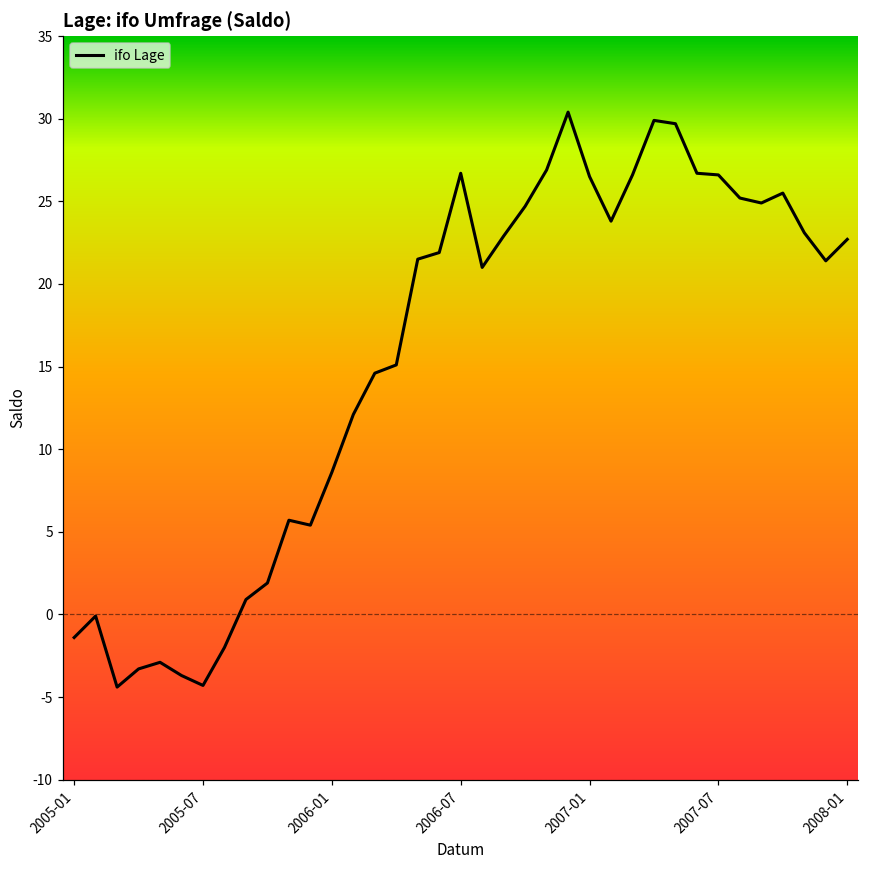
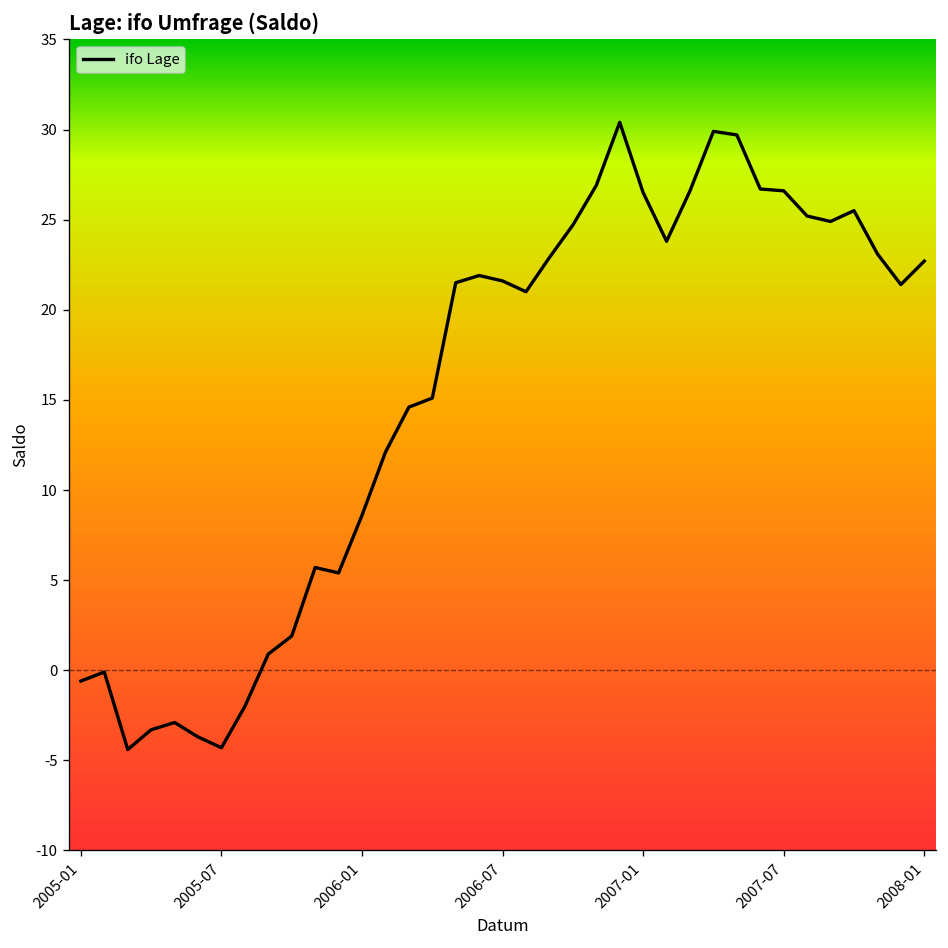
  {
-   "2005-01": -1.4,
+   "2005-01": -0.6,
    "2005-07": -4.3,
    "2006-01": 8.6,
-   "2006-07": 26.7,
+   "2006-07": 21.6,
    "2007-01": 26.5,
    "2007-07": 26.6,
    "2008-01": 22.7
  }
